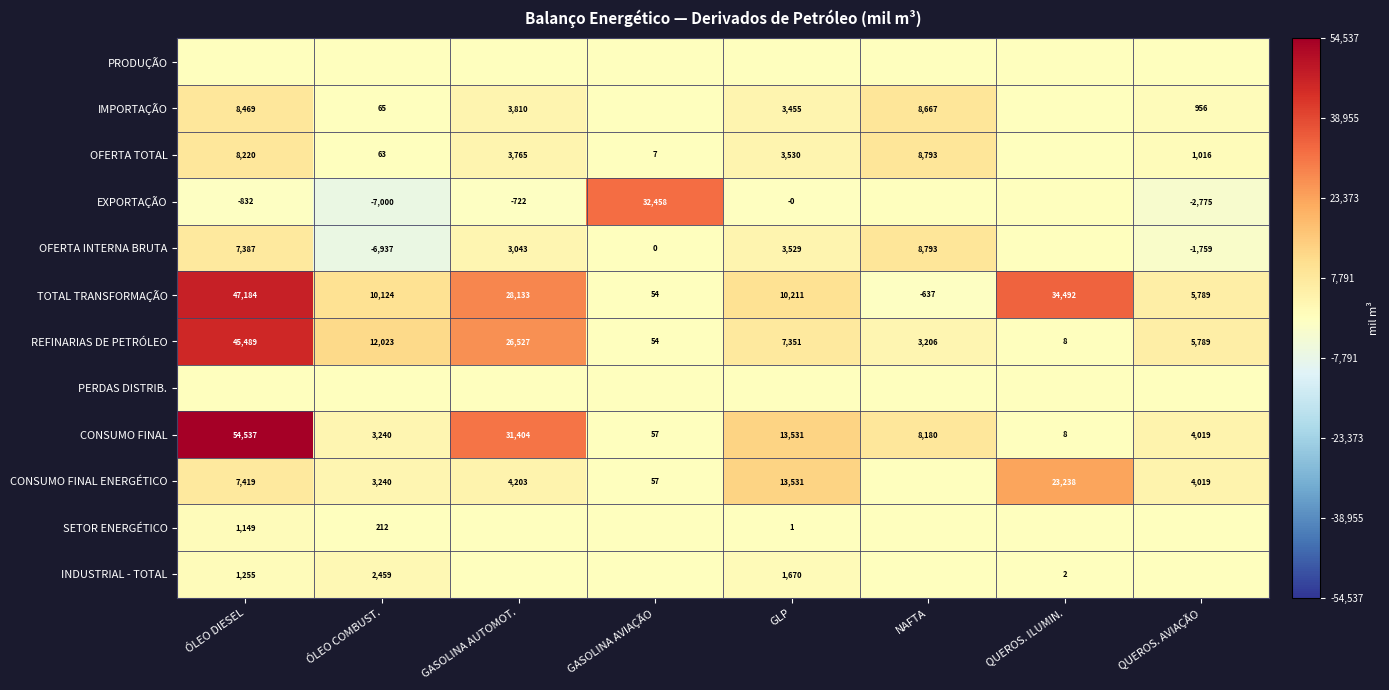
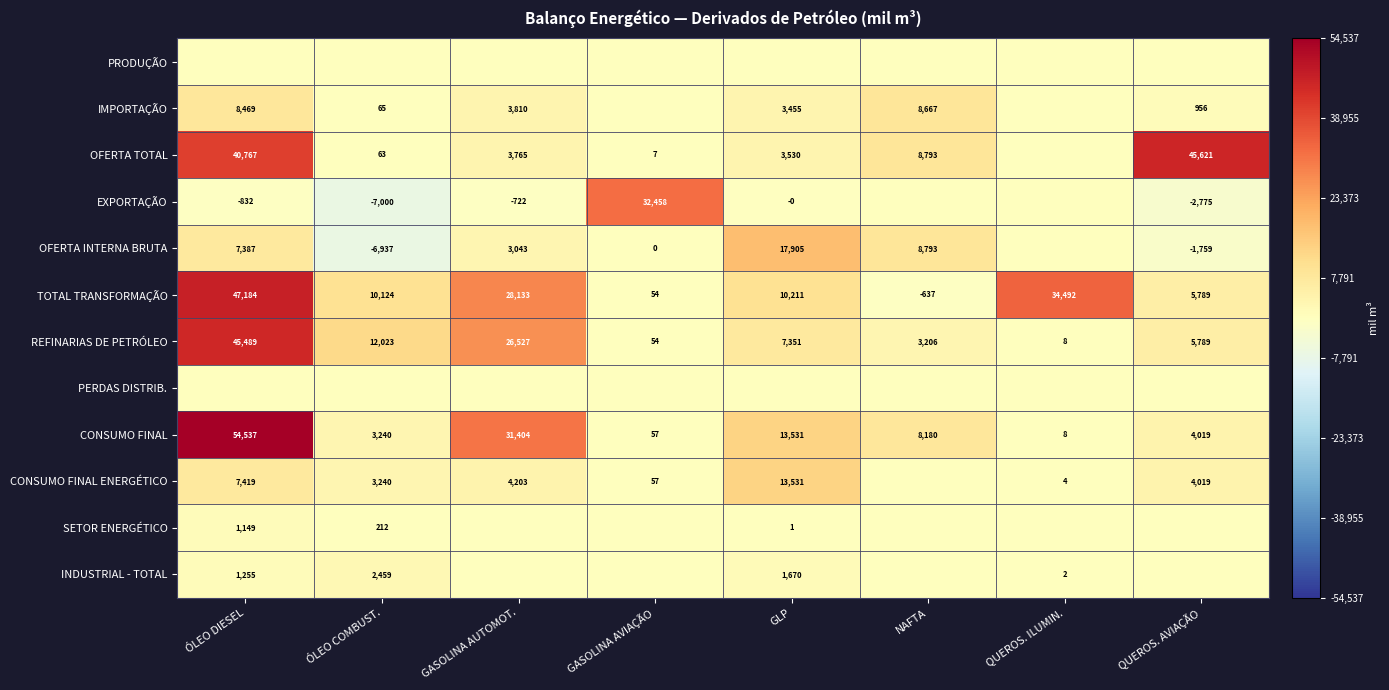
  {
    "IMPORTAÇÃO": {
      "ÓLEO DIESEL": "8,469",
      "ÓLEO COMBUST.": "65",
      "GASOLINA AUTOMOT.": "3,810",
      "GLP": "3,455",
      "NAFTA": "8,667",
      "QUEROS. AVIAÇÃO": "956"
    },
    "OFERTA TOTAL": {
-     "ÓLEO DIESEL": "8,220",
+     "ÓLEO DIESEL": "40,767",
      "ÓLEO COMBUST.": "63",
      "GASOLINA AUTOMOT.": "3,765",
      "GASOLINA AVIAÇÃO": "7",
      "GLP": "3,530",
      "NAFTA": "8,793",
-     "QUEROS. AVIAÇÃO": "1,016"
+     "QUEROS. AVIAÇÃO": "45,621"
    },
    "EXPORTAÇÃO": {
      "ÓLEO DIESEL": "-832",
      "ÓLEO COMBUST.": "-7,000",
      "GASOLINA AUTOMOT.": "-722",
      "GASOLINA AVIAÇÃO": "32,458",
      "GLP": "-0",
      "QUEROS. AVIAÇÃO": "-2,775"
    },
    "OFERTA INTERNA BRUTA": {
      "ÓLEO DIESEL": "7,387",
      "ÓLEO COMBUST.": "-6,937",
      "GASOLINA AUTOMOT.": "3,043",
      "GASOLINA AVIAÇÃO": "0",
-     "GLP": "3,529",
+     "GLP": "17,905",
      "NAFTA": "8,793",
      "QUEROS. AVIAÇÃO": "-1,759"
    },
    "TOTAL TRANSFORMAÇÃO": {
      "ÓLEO DIESEL": "47,184",
      "ÓLEO COMBUST.": "10,124",
      "GASOLINA AUTOMOT.": "28,133",
      "GASOLINA AVIAÇÃO": "54",
      "GLP": "10,211",
      "NAFTA": "-637",
      "QUEROS. ILUMIN.": "34,492",
      "QUEROS. AVIAÇÃO": "5,789"
    },
    "REFINARIAS DE PETRÓLEO": {
      "ÓLEO DIESEL": "45,489",
      "ÓLEO COMBUST.": "12,023",
      "GASOLINA AUTOMOT.": "26,527",
      "GASOLINA AVIAÇÃO": "54",
      "GLP": "7,351",
      "NAFTA": "3,206",
      "QUEROS. ILUMIN.": "8",
      "QUEROS. AVIAÇÃO": "5,789"
    },
    "CONSUMO FINAL": {
      "ÓLEO DIESEL": "54,537",
      "ÓLEO COMBUST.": "3,240",
      "GASOLINA AUTOMOT.": "31,404",
      "GASOLINA AVIAÇÃO": "57",
      "GLP": "13,531",
      "NAFTA": "8,180",
      "QUEROS. ILUMIN.": "8",
      "QUEROS. AVIAÇÃO": "4,019"
    },
    "CONSUMO FINAL ENERGÉTICO": {
      "ÓLEO DIESEL": "7,419",
      "ÓLEO COMBUST.": "3,240",
      "GASOLINA AUTOMOT.": "4,203",
      "GASOLINA AVIAÇÃO": "57",
      "GLP": "13,531",
-     "QUEROS. ILUMIN.": "23,238",
+     "QUEROS. ILUMIN.": "4",
      "QUEROS. AVIAÇÃO": "4,019"
    },
    "SETOR ENERGÉTICO": {
      "ÓLEO DIESEL": "1,149",
      "ÓLEO COMBUST.": "212",
      "GLP": "1"
    },
    "INDUSTRIAL - TOTAL": {
      "ÓLEO DIESEL": "1,255",
      "ÓLEO COMBUST.": "2,459",
      "GLP": "1,670",
      "QUEROS. ILUMIN.": "2"
    }
  }
